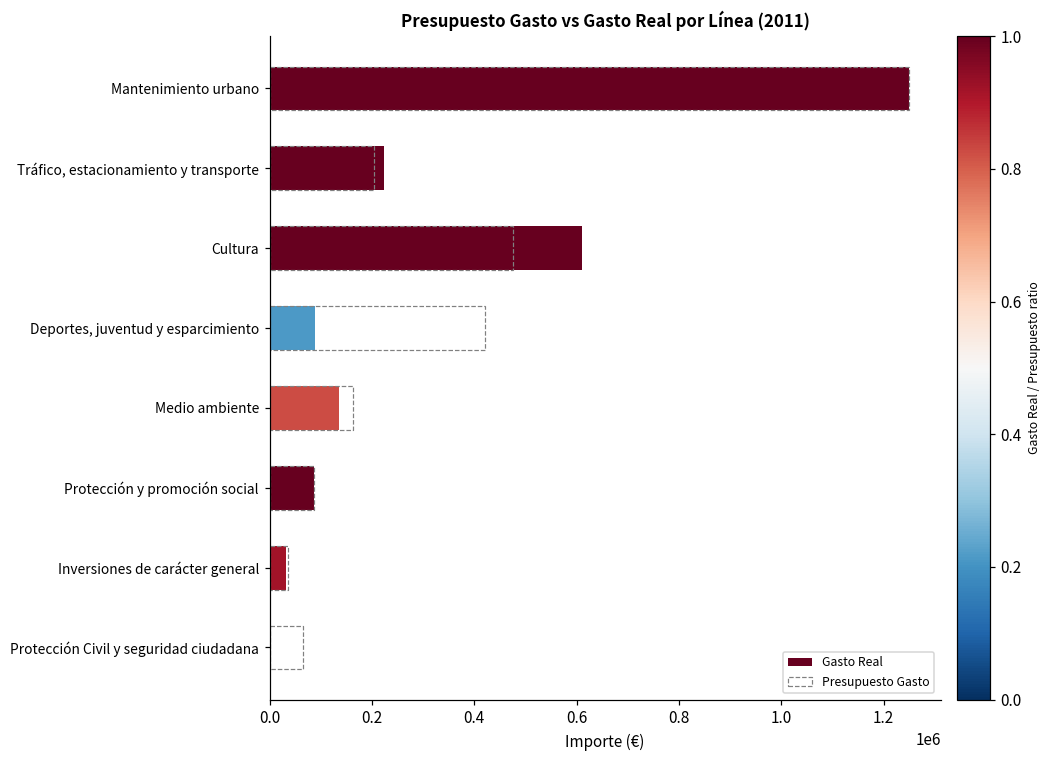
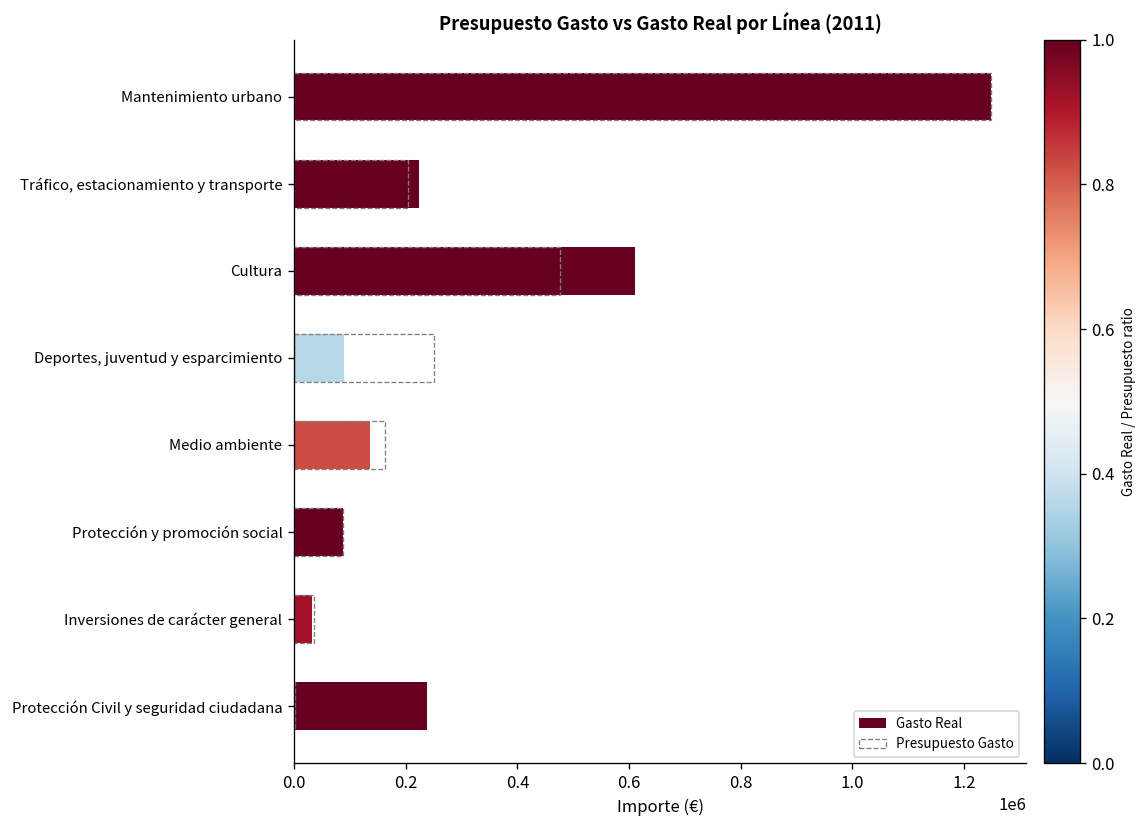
  {
    "Gasto Real": {
      "Mantenimiento urbano": 1250000,
      "Tráfico, estacionamiento y transporte": 220000,
      "Cultura": 610000,
      "Protección y promoción social": 90000,
      "Inversiones de carácter general": 30000,
-     "Protección Civil y seguridad ciudadana": 0
+     "Protección Civil y seguridad ciudadana": 240000
    },
    "Presupuesto Gasto": {
      "Mantenimiento urbano": 1250000,
-     "Deportes, juventud y esparcimiento": 420000,
+     "Deportes, juventud y esparcimiento": 250000,
      "Medio ambiente": 160000,
      "Protección y promoción social": 90000,
      "Inversiones de carácter general": 40000,
-     "Protección Civil y seguridad ciudadana": 60000
+     "Protección Civil y seguridad ciudadana": 0
    }
  }
